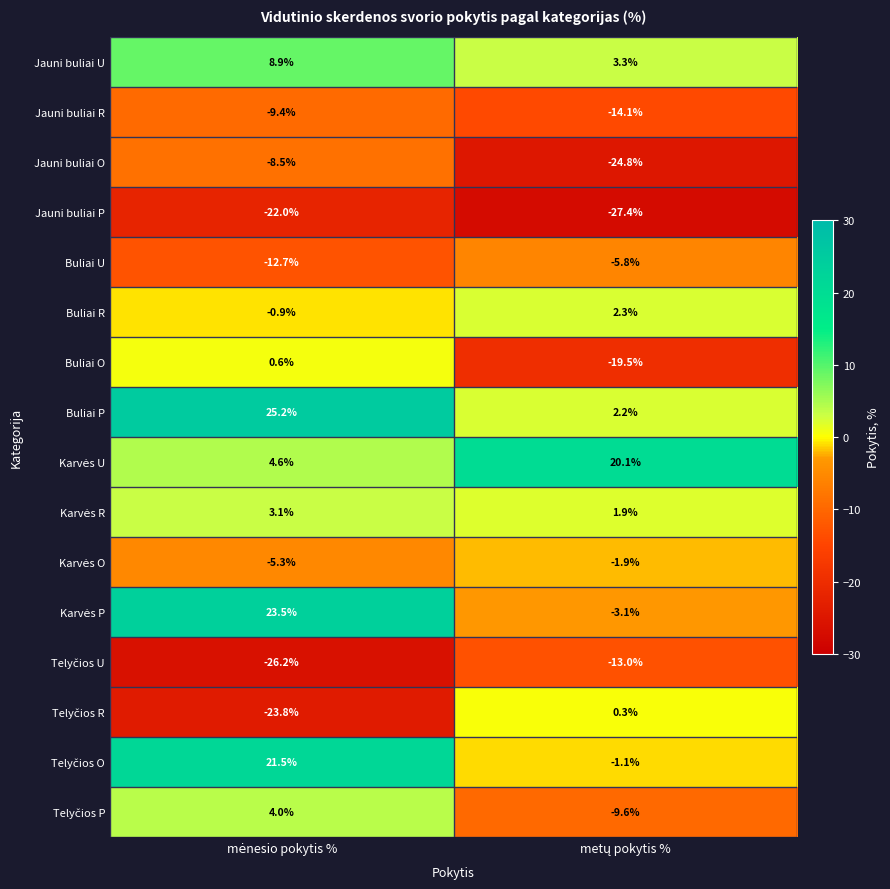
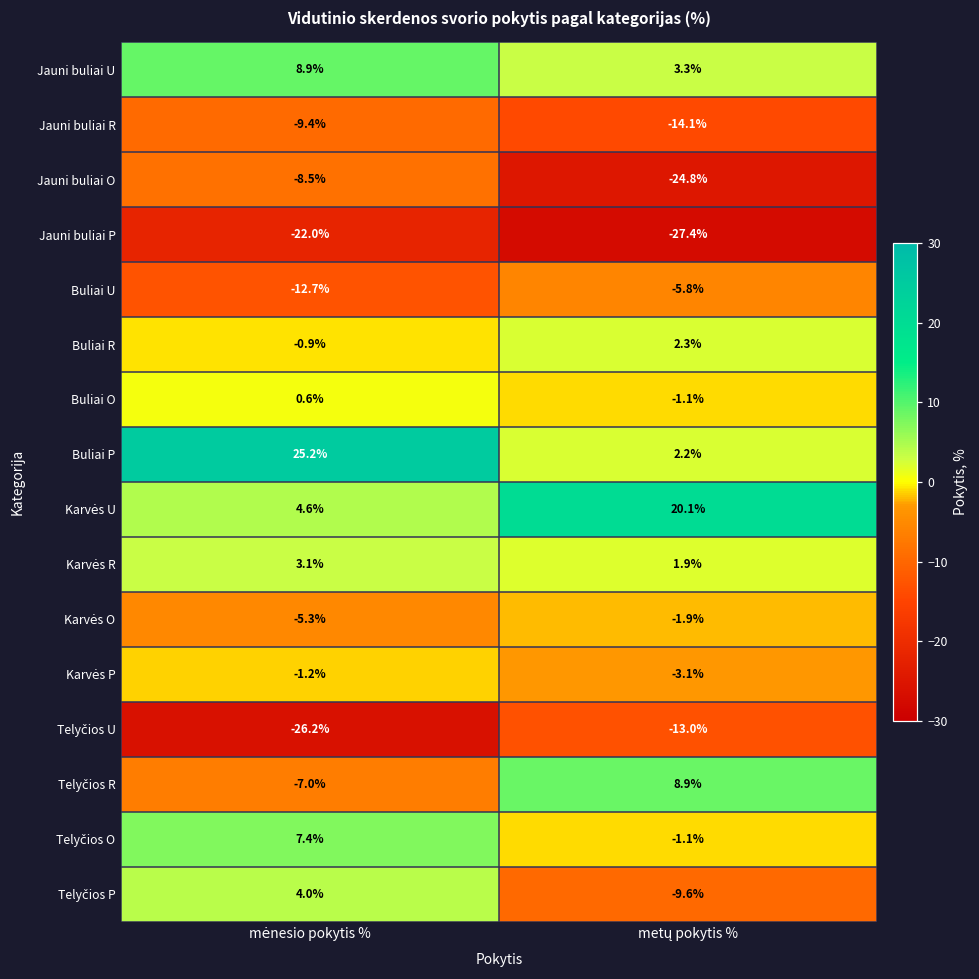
  {
    "Jauni buliai U": {
      "mėnesio pokytis %": "8.9%",
      "metų pokytis %": "3.3%"
    },
    "Jauni buliai R": {
      "mėnesio pokytis %": "-9.4%",
      "metų pokytis %": "-14.1%"
    },
    "Jauni buliai O": {
      "mėnesio pokytis %": "-8.5%",
      "metų pokytis %": "-24.8%"
    },
    "Jauni buliai P": {
      "mėnesio pokytis %": "-22.0%",
      "metų pokytis %": "-27.4%"
    },
    "Buliai U": {
      "mėnesio pokytis %": "-12.7%",
      "metų pokytis %": "-5.8%"
    },
    "Buliai R": {
      "mėnesio pokytis %": "-0.9%",
      "metų pokytis %": "2.3%"
    },
    "Buliai O": {
      "mėnesio pokytis %": "0.6%",
-     "metų pokytis %": "-19.5%"
+     "metų pokytis %": "-1.1%"
    },
    "Buliai P": {
      "mėnesio pokytis %": "25.2%",
      "metų pokytis %": "2.2%"
    },
    "Karvės U": {
      "mėnesio pokytis %": "4.6%",
      "metų pokytis %": "20.1%"
    },
    "Karvės R": {
      "mėnesio pokytis %": "3.1%",
      "metų pokytis %": "1.9%"
    },
    "Karvės O": {
      "mėnesio pokytis %": "-5.3%",
      "metų pokytis %": "-1.9%"
    },
    "Karvės P": {
-     "mėnesio pokytis %": "23.5%",
+     "mėnesio pokytis %": "-1.2%",
      "metų pokytis %": "-3.1%"
    },
    "Telyčios U": {
      "mėnesio pokytis %": "-26.2%",
      "metų pokytis %": "-13.0%"
    },
    "Telyčios R": {
-     "mėnesio pokytis %": "-23.8%",
-     "metų pokytis %": "0.3%"
+     "mėnesio pokytis %": "-7.0%",
+     "metų pokytis %": "8.9%"
    },
    "Telyčios O": {
-     "mėnesio pokytis %": "21.5%",
+     "mėnesio pokytis %": "7.4%",
      "metų pokytis %": "-1.1%"
    },
    "Telyčios P": {
      "mėnesio pokytis %": "4.0%",
      "metų pokytis %": "-9.6%"
    }
  }
